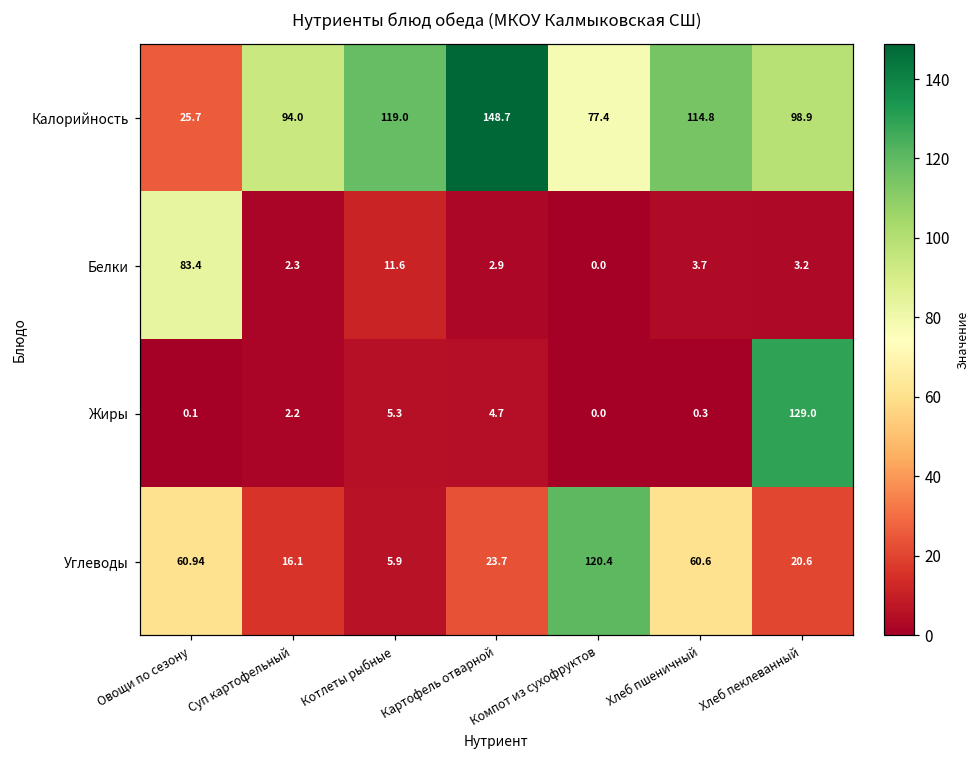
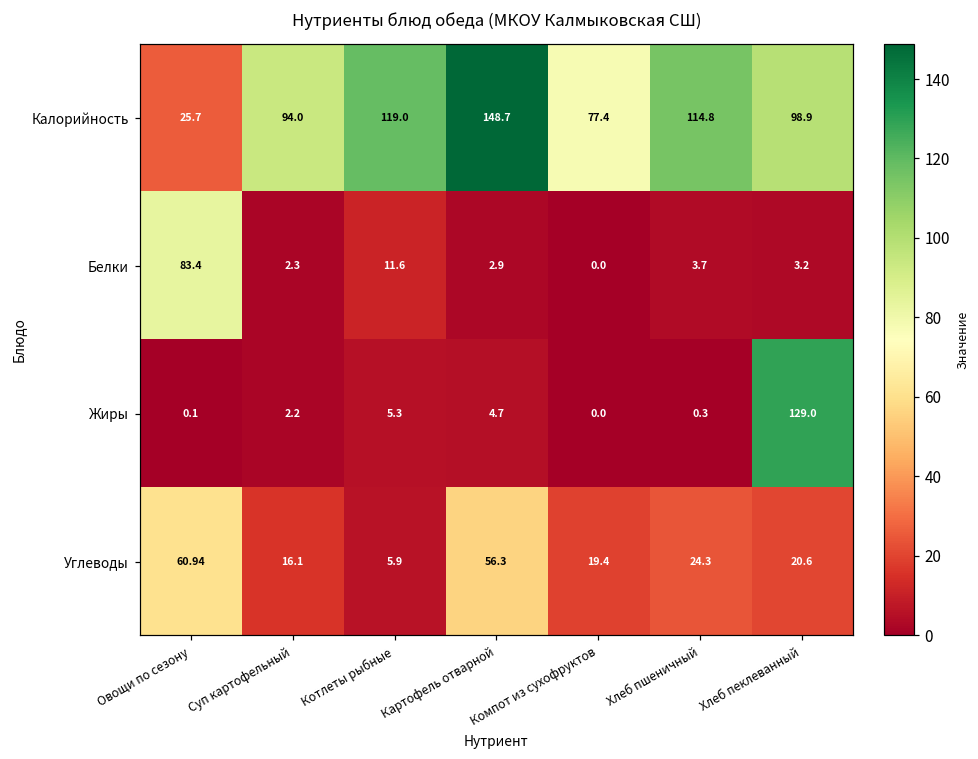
  {
    "Калорийность": {
      "Овощи по сезону": 25.7,
      "Суп картофельный": 94.0,
      "Котлеты рыбные": 119.0,
      "Картофель отварной": 148.7,
      "Компот из сухофруктов": 77.4,
      "Хлеб пшеничный": 114.8,
      "Хлеб пеклеванный": 98.9
    },
    "Белки": {
      "Овощи по сезону": 83.4,
      "Суп картофельный": 2.3,
      "Котлеты рыбные": 11.6,
      "Картофель отварной": 2.9,
      "Компот из сухофруктов": 0.0,
      "Хлеб пшеничный": 3.7,
      "Хлеб пеклеванный": 3.2
    },
    "Жиры": {
      "Овощи по сезону": 0.1,
      "Суп картофельный": 2.2,
      "Котлеты рыбные": 5.3,
      "Картофель отварной": 4.7,
      "Компот из сухофруктов": 0.0,
      "Хлеб пшеничный": 0.3,
      "Хлеб пеклеванный": 129.0
    },
    "Углеводы": {
      "Овощи по сезону": 60.94,
      "Суп картофельный": 16.1,
      "Котлеты рыбные": 5.9,
-     "Картофель отварной": 23.7,
-     "Компот из сухофруктов": 120.4,
-     "Хлеб пшеничный": 60.6,
+     "Картофель отварной": 56.3,
+     "Компот из сухофруктов": 19.4,
+     "Хлеб пшеничный": 24.3,
      "Хлеб пеклеванный": 20.6
    }
  }
